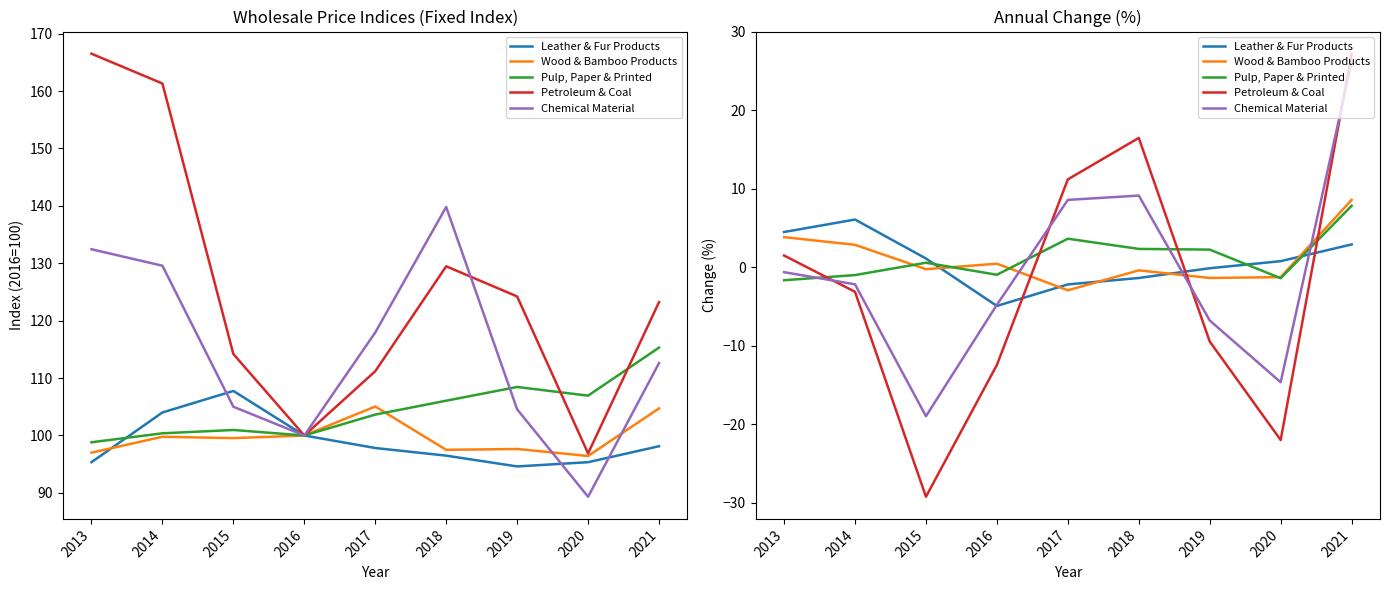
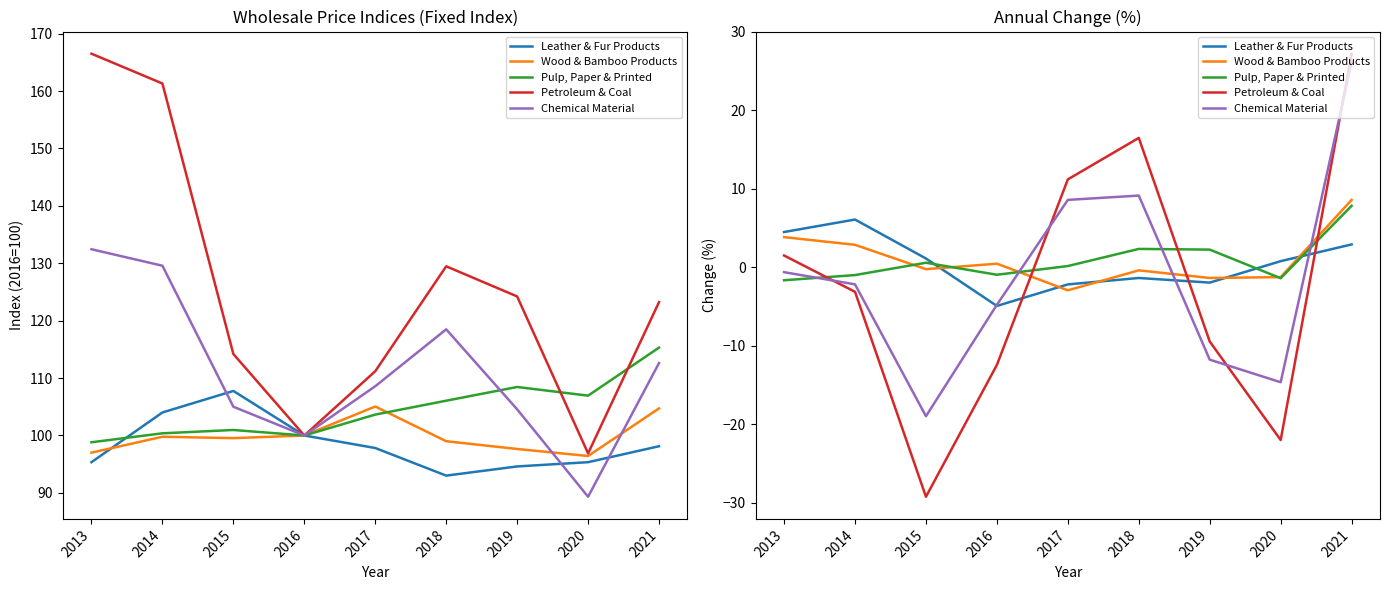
  {
    "Wholesale Price Indices (Fixed Index)": {
      "Leather & Fur Products": {
        "2013": 95,
        "2014": 104,
        "2015": 108,
        "2017": 98,
-       "2018": 96,
+       "2018": 93,
        "2019": 95,
        "2020": 95,
        "2021": 98
      },
      "Wood & Bamboo Products": {
        "2013": 97,
        "2014": 100,
        "2015": 100,
        "2017": 105,
-       "2018": 98,
+       "2018": 99,
        "2019": 98,
        "2020": 96,
        "2021": 105
      },
      "Pulp, Paper & Printed": {
        "2013": 99,
        "2014": 100,
        "2015": 101,
        "2017": 104,
        "2018": 106,
        "2019": 108,
        "2020": 107,
        "2021": 115
      },
      "Petroleum & Coal": {
        "2013": 167,
        "2014": 161,
        "2015": 114,
        "2017": 111,
        "2018": 129,
        "2019": 124,
        "2020": 97,
        "2021": 123
      },
      "Chemical Material": {
        "2013": 132,
        "2014": 130,
        "2015": 105,
-       "2017": 118,
-       "2018": 140,
+       "2017": 109,
+       "2018": 118,
        "2019": 105,
        "2020": 89,
        "2021": 113
      }
    },
    "Annual Change (%)": {
      "Leather & Fur Products": {
        "2013": 4,
        "2014": 6,
        "2015": 1,
        "2017": -2,
        "2018": -1,
-       "2019": 0,
+       "2019": -2,
        "2020": 1,
        "2021": 3
      },
      "Wood & Bamboo Products": {
        "2013": 4,
        "2014": 3,
        "2015": 0,
        "2016": 0,
        "2017": -3,
        "2018": 0,
        "2019": -1,
        "2021": 9
      },
      "Pulp, Paper & Printed": {
        "2013": -2,
        "2014": -1,
        "2015": 1,
        "2016": -1,
-       "2017": 4,
+       "2017": 0,
        "2018": 2,
        "2019": 2,
        "2021": 8
      },
      "Petroleum & Coal": {
        "2013": 2,
        "2014": -3,
        "2015": -29,
        "2016": -12,
        "2017": 11,
        "2018": 16,
        "2019": -9,
        "2020": -22
      },
      "Chemical Material": {
        "2013": -1,
        "2014": -2,
        "2015": -19,
        "2017": 9,
        "2018": 9,
-       "2019": -7,
+       "2019": -12,
        "2020": -15
      }
    }
  }
